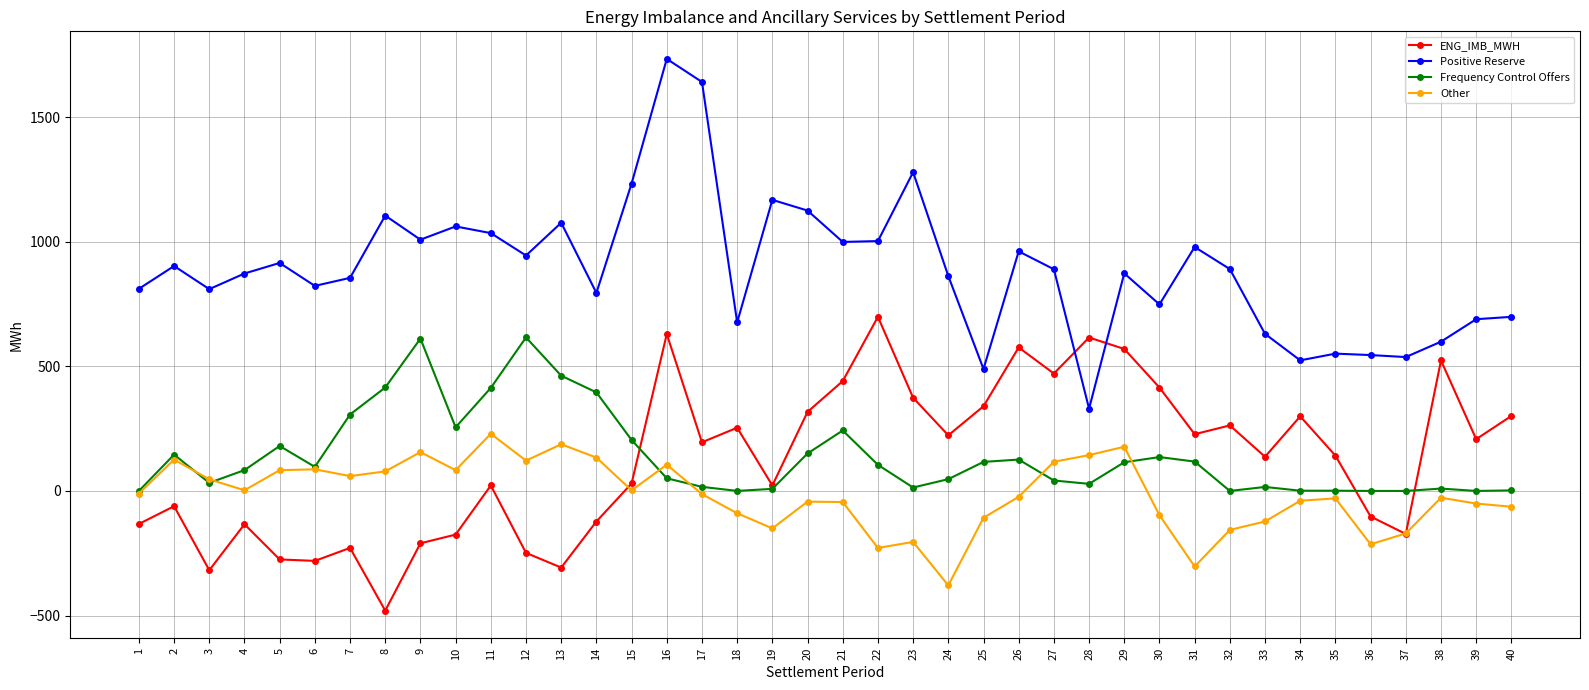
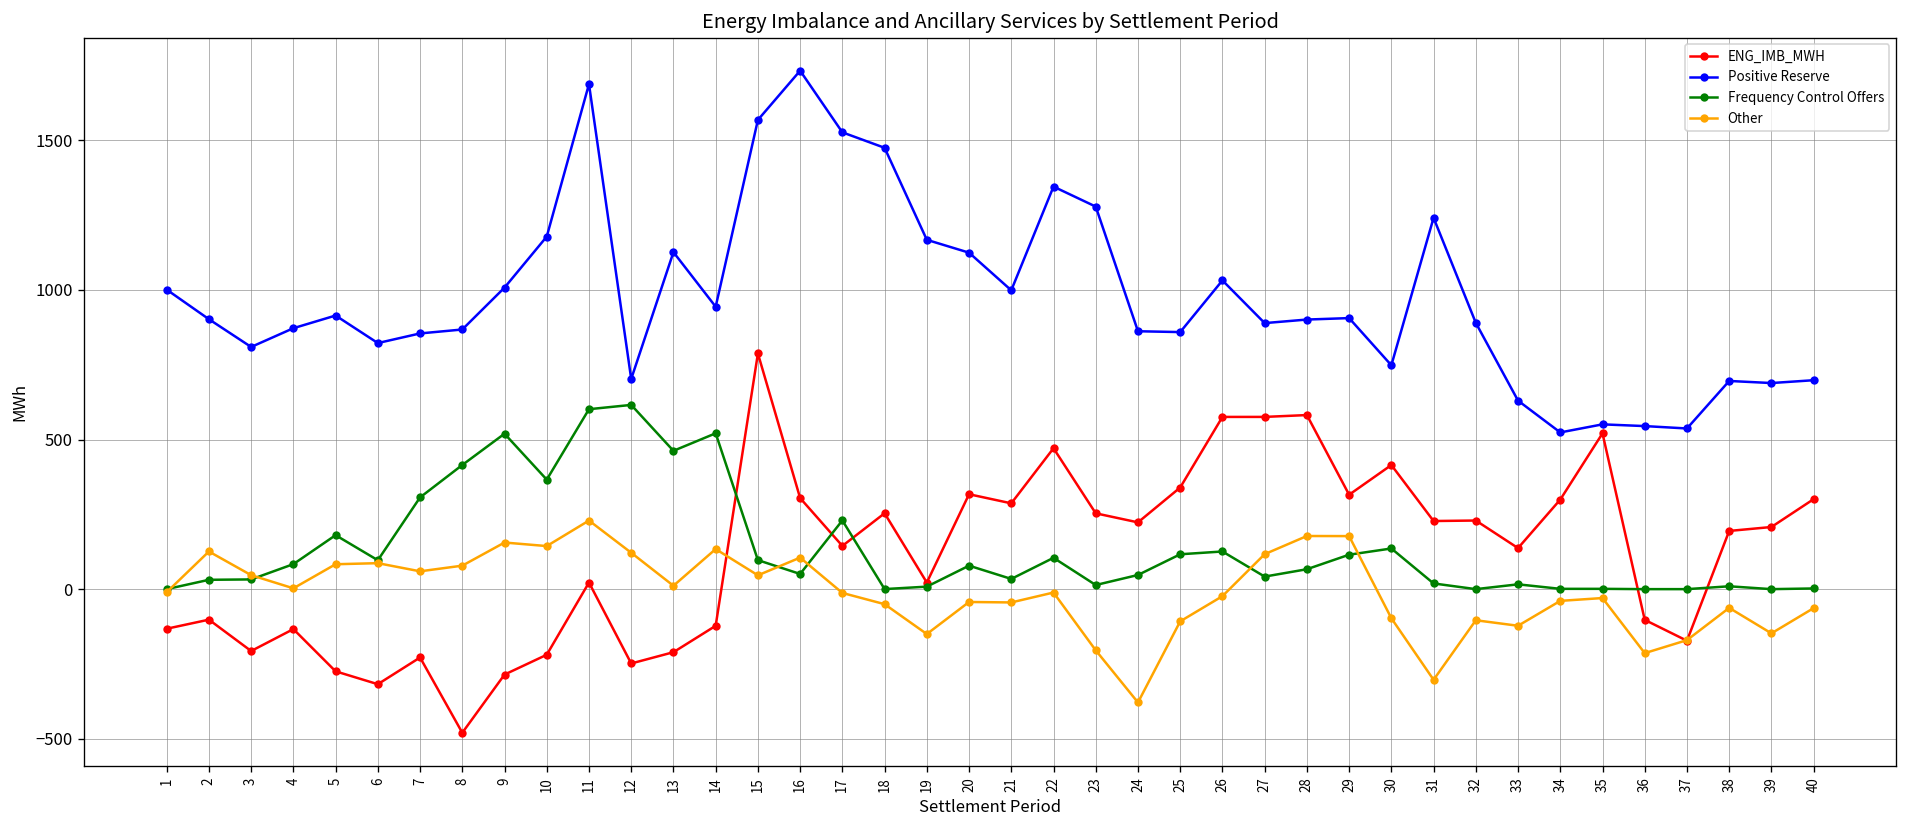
  {
    "ENG_IMB_MWH": {
      "1": -130,
-     "2": -60,
-     "3": -320,
+     "2": -100,
+     "3": -210,
      "4": -130,
      "5": -270,
-     "6": -280,
+     "6": -320,
      "7": -230,
      "8": -480,
-     "9": -210,
-     "10": -180,
+     "9": -290,
+     "10": -220,
      "11": 20,
      "12": -250,
-     "13": -310,
+     "13": -210,
      "14": -120,
-     "15": 30,
-     "16": 630,
-     "17": 200,
+     "15": 790,
+     "16": 300,
+     "17": 140,
      "18": 250,
      "19": 20,
      "20": 320,
-     "21": 440,
-     "22": 700,
-     "23": 370,
+     "21": 290,
+     "22": 470,
+     "23": 250,
      "24": 220,
      "25": 340,
      "26": 580,
-     "27": 470,
-     "28": 620,
-     "29": 570,
+     "27": 580,
+     "28": 580,
+     "29": 320,
      "30": 410,
      "31": 230,
-     "32": 260,
+     "32": 230,
      "33": 140,
      "34": 300,
-     "35": 140,
+     "35": 520,
      "36": -100,
-     "38": 520,
+     "38": 190,
      "39": 210,
      "40": 300
    },
    "Positive Reserve": {
-     "1": 810,
+     "1": 1000,
      "2": 900,
      "3": 810,
      "4": 870,
      "5": 910,
      "6": 820,
      "7": 850,
-     "8": 1100,
+     "8": 870,
      "9": 1010,
-     "10": 1060,
-     "11": 1030,
-     "12": 940,
-     "13": 1080,
-     "14": 790,
-     "15": 1230,
+     "10": 1180,
+     "11": 1690,
+     "12": 700,
+     "13": 1130,
+     "14": 940,
+     "15": 1570,
      "16": 1730,
-     "17": 1640,
-     "18": 680,
+     "17": 1530,
+     "18": 1480,
      "19": 1170,
      "20": 1120,
      "21": 1000,
-     "22": 1000,
+     "22": 1350,
      "23": 1280,
      "24": 860,
-     "25": 490,
-     "26": 960,
+     "25": 860,
+     "26": 1030,
      "27": 890,
-     "28": 330,
-     "29": 870,
+     "28": 900,
+     "29": 910,
      "30": 750,
-     "31": 980,
+     "31": 1240,
      "32": 890,
      "33": 630,
      "34": 520,
      "35": 550,
      "36": 550,
      "37": 540,
-     "38": 600,
+     "38": 700,
      "39": 690,
      "40": 700
    },
    "Frequency Control Offers": {
      "1": 0,
-     "2": 150,
+     "2": 30,
      "3": 30,
      "4": 80,
      "5": 180,
      "7": 310,
      "8": 420,
-     "9": 610,
-     "10": 260,
-     "11": 410,
+     "9": 520,
+     "10": 370,
+     "11": 600,
      "12": 620,
      "13": 460,
-     "14": 400,
-     "15": 200,
+     "14": 520,
+     "15": 100,
      "16": 50,
-     "17": 20,
+     "17": 230,
      "18": 0,
      "19": 10,
-     "20": 150,
-     "21": 240,
+     "20": 80,
+     "21": 30,
      "22": 100,
      "23": 10,
      "24": 50,
      "25": 120,
      "26": 130,
      "27": 40,
-     "28": 30,
+     "28": 70,
      "29": 120,
      "30": 140,
-     "31": 120,
+     "31": 20,
      "32": 0,
      "33": 20,
      "34": 0,
      "35": 0,
      "36": 0,
      "37": 0,
      "38": 10,
      "39": 0,
      "40": 0
    },
    "Other": {
      "1": -10,
      "2": 130,
      "3": 50,
      "4": 0,
      "5": 80,
      "7": 60,
      "8": 80,
      "9": 160,
-     "10": 80,
+     "10": 140,
      "11": 230,
      "12": 120,
-     "13": 190,
+     "13": 10,
      "14": 130,
-     "15": 0,
+     "15": 50,
      "16": 110,
      "17": -10,
-     "18": -90,
+     "18": -50,
      "19": -150,
      "20": -40,
      "21": -40,
-     "22": -230,
+     "22": -10,
      "23": -200,
      "24": -380,
      "25": -110,
      "26": -20,
      "27": 120,
-     "28": 140,
+     "28": 180,
      "29": 180,
      "30": -100,
      "31": -300,
-     "32": -160,
+     "32": -100,
      "33": -120,
      "34": -40,
      "35": -30,
      "36": -210,
-     "38": -30,
-     "39": -50,
+     "38": -60,
+     "39": -150,
      "40": -60
    }
  }
